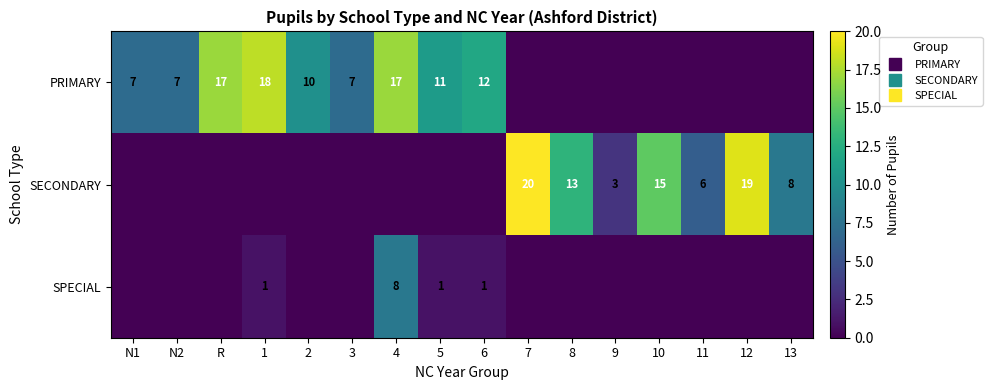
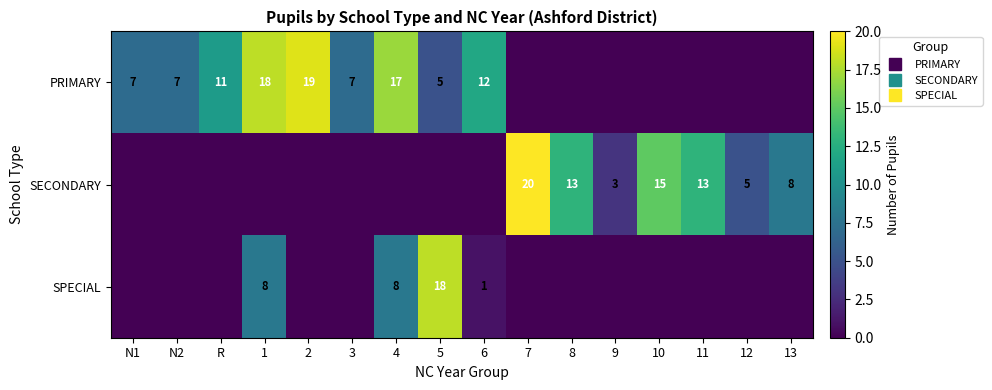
  {
    "PRIMARY": {
      "N1": 7,
      "N2": 7,
-     "R": 17,
+     "R": 11,
      "1": 18,
-     "2": 10,
+     "2": 19,
      "3": 7,
      "4": 17,
-     "5": 11,
+     "5": 5,
      "6": 12
    },
    "SECONDARY": {
      "7": 20,
      "8": 13,
      "9": 3,
      "10": 15,
-     "11": 6,
-     "12": 19,
+     "11": 13,
+     "12": 5,
      "13": 8
    },
    "SPECIAL": {
-     "1": 1,
+     "1": 8,
      "4": 8,
-     "5": 1,
+     "5": 18,
      "6": 1
    }
  }
